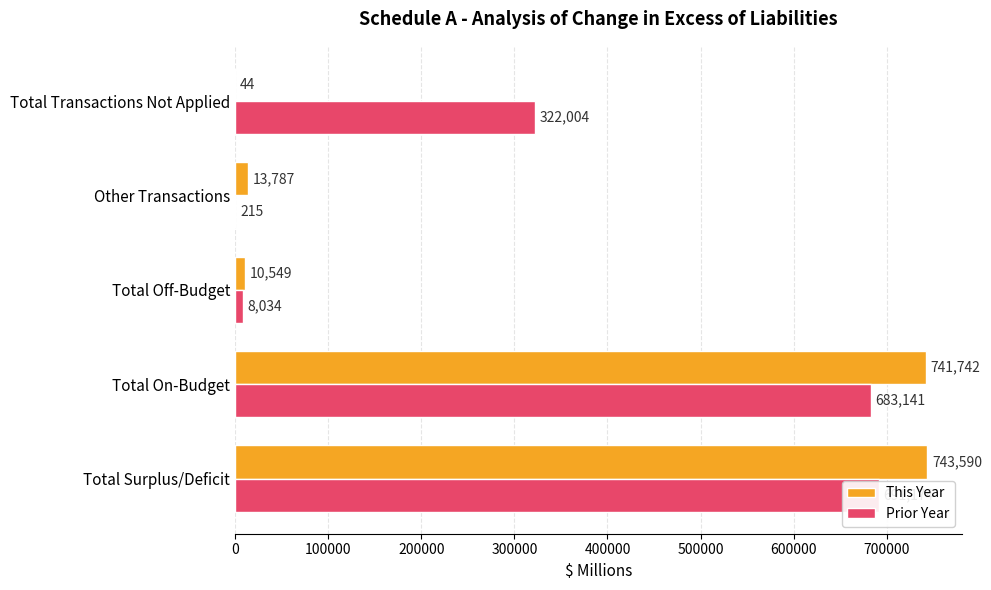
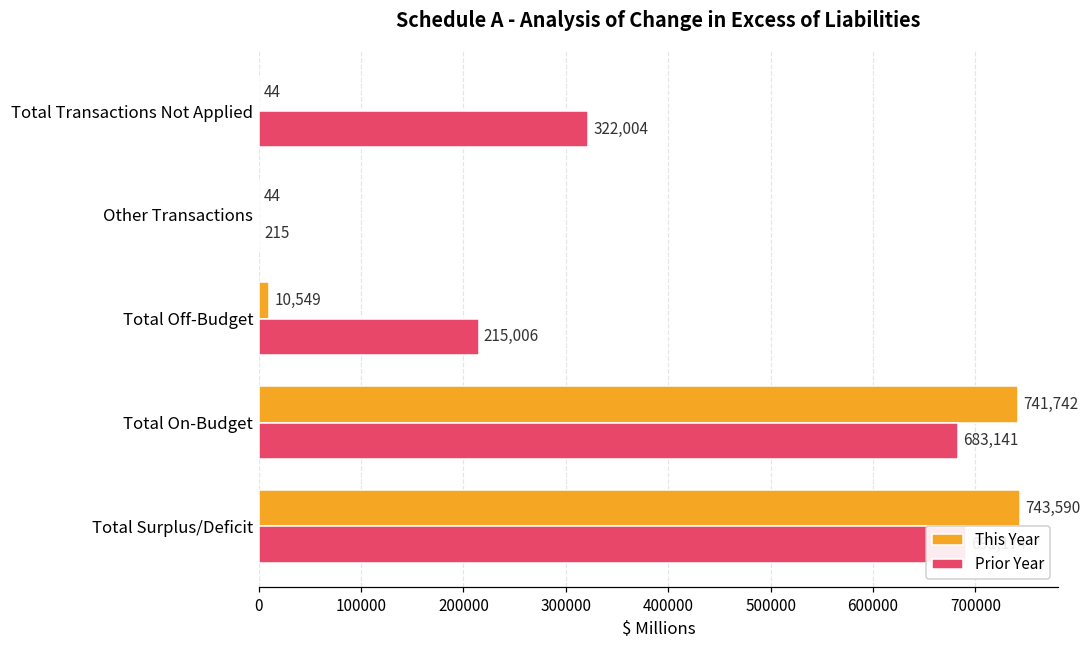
  {
    "This Year": {
      "Total Transactions Not Applied": "44",
-     "Other Transactions": "13,787",
+     "Other Transactions": "44",
      "Total Off-Budget": "10,549",
      "Total On-Budget": "741,742",
      "Total Surplus/Deficit": "743,590"
    },
    "Prior Year": {
      "Total Transactions Not Applied": "322,004",
      "Other Transactions": "215",
-     "Total Off-Budget": "8,034",
+     "Total Off-Budget": "215,006",
      "Total On-Budget": "683,141"
    }
  }
